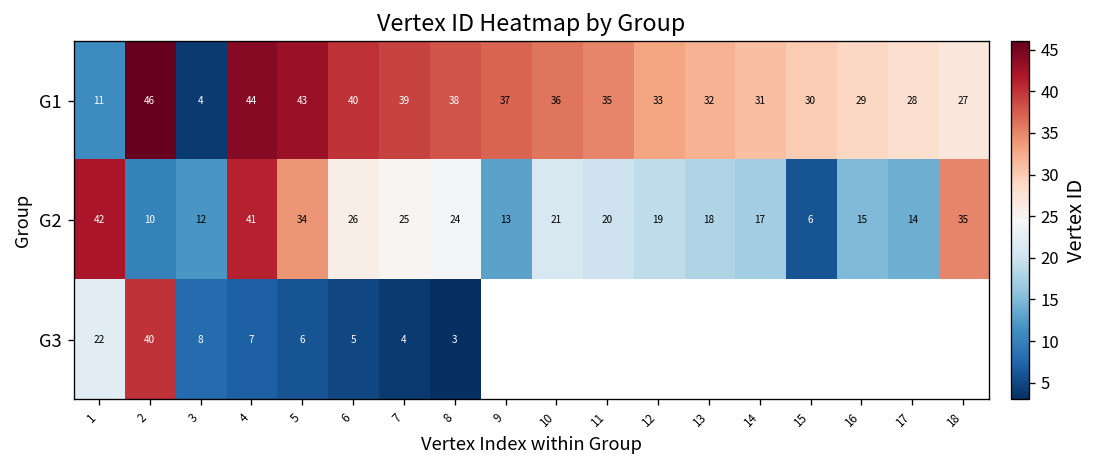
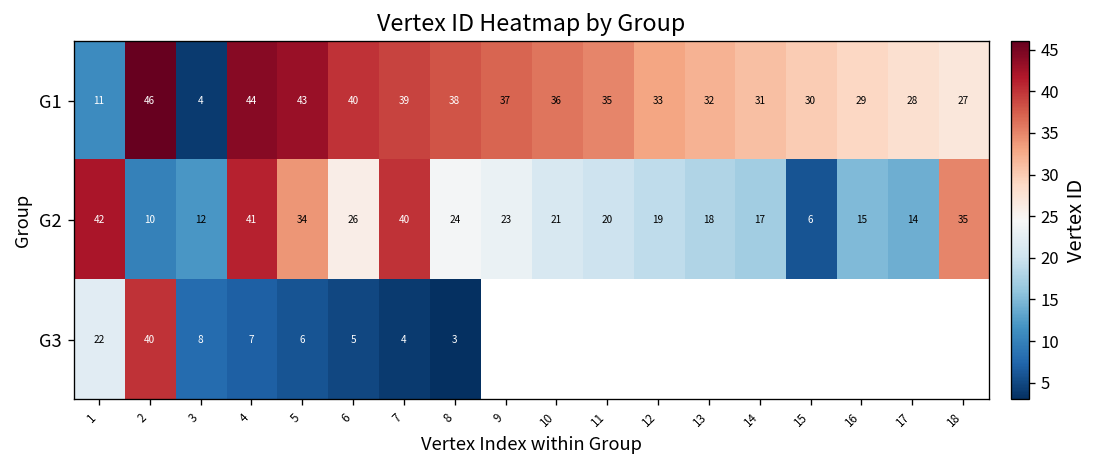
  {
    "G1": {
      "1": 11,
      "2": 46,
      "3": 4,
      "4": 44,
      "5": 43,
      "6": 40,
      "7": 39,
      "8": 38,
      "9": 37,
      "10": 36,
      "11": 35,
      "12": 33,
      "13": 32,
      "14": 31,
      "15": 30,
      "16": 29,
      "17": 28,
      "18": 27
    },
    "G2": {
      "1": 42,
      "2": 10,
      "3": 12,
      "4": 41,
      "5": 34,
      "6": 26,
-     "7": 25,
+     "7": 40,
      "8": 24,
-     "9": 13,
+     "9": 23,
      "10": 21,
      "11": 20,
      "12": 19,
      "13": 18,
      "14": 17,
      "15": 6,
      "16": 15,
      "17": 14,
      "18": 35
    },
    "G3": {
      "1": 22,
      "2": 40,
      "3": 8,
      "4": 7,
      "5": 6,
      "6": 5,
      "7": 4,
      "8": 3
    }
  }
